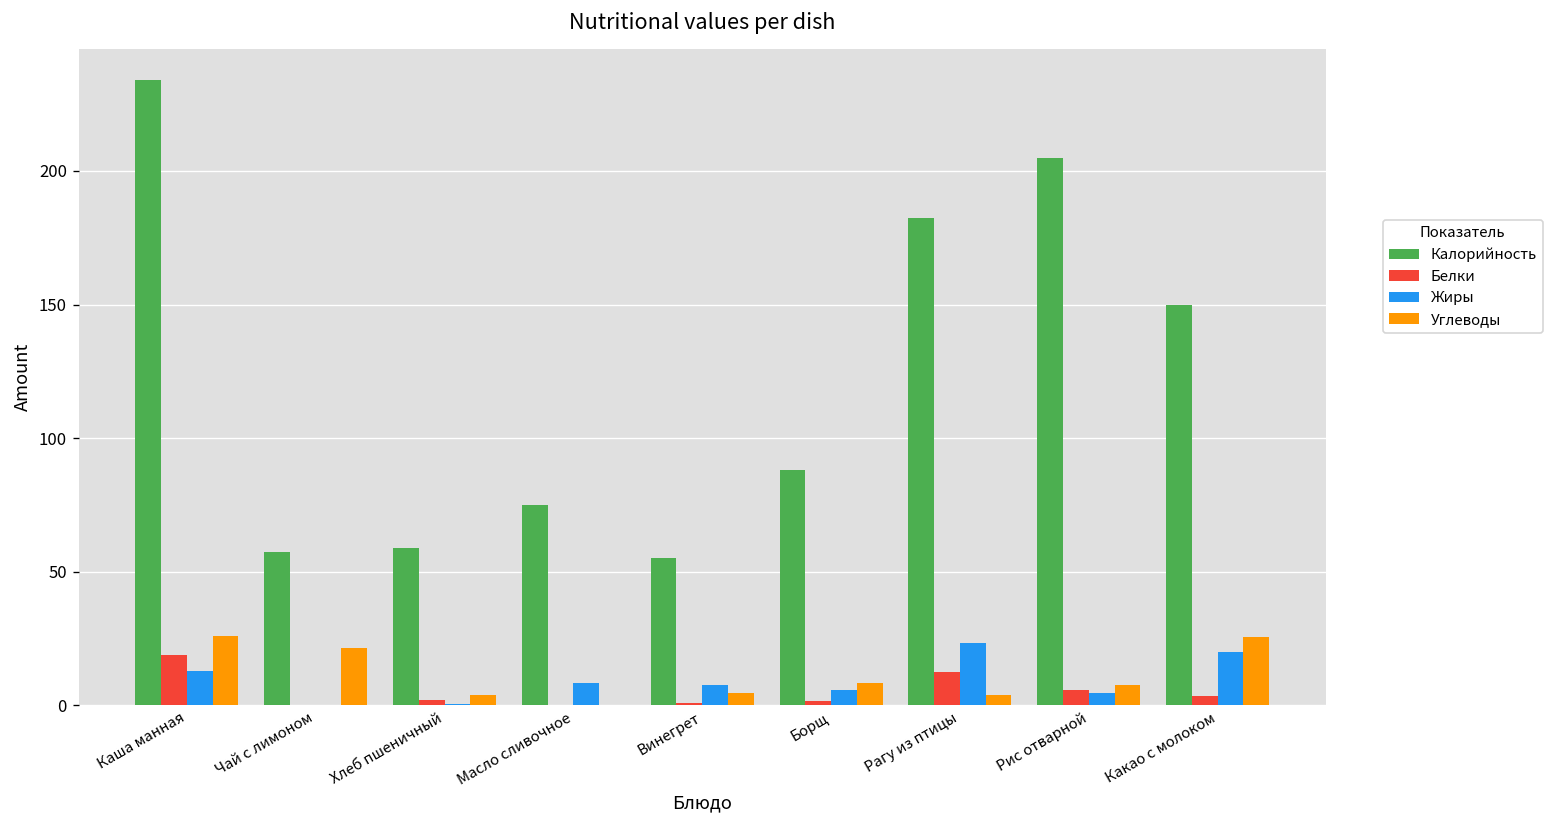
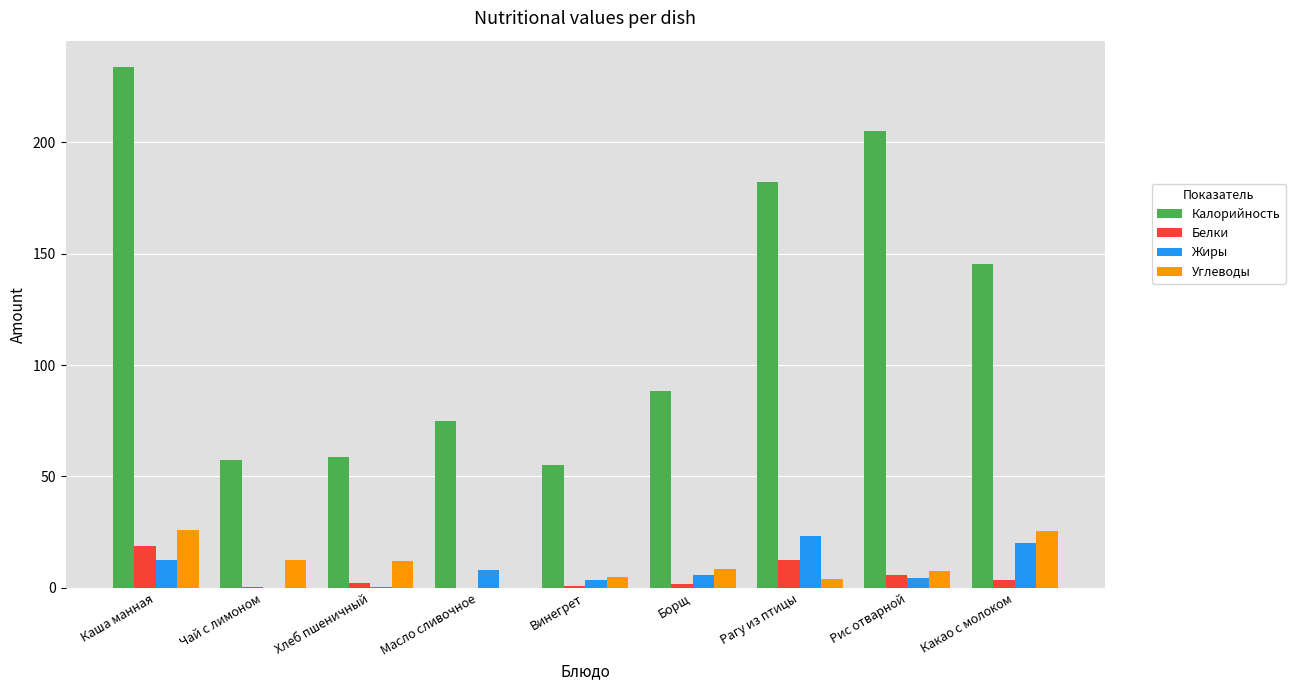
  {
    "Калорийность": {
      "Каша манная": 234,
      "Чай с лимоном": 57,
      "Хлеб пшеничный": 59,
      "Масло сливочное": 75,
      "Винегрет": 55,
      "Борщ": 88,
      "Рагу из птицы": 182,
      "Рис отварной": 205,
-     "Какао с молоком": 150
+     "Какао с молоком": 145
    },
    "Белки": {
      "Каша манная": 19,
      "Хлеб пшеничный": 2,
      "Масло сливочное": 0,
      "Борщ": 2,
      "Рагу из птицы": 13,
      "Рис отварной": 6,
      "Какао с молоком": 4
    },
    "Жиры": {
      "Каша манная": 13,
      "Масло сливочное": 8,
-     "Винегрет": 8,
+     "Винегрет": 4,
      "Борщ": 6,
      "Рагу из птицы": 23,
      "Рис отварной": 5,
      "Какао с молоком": 20
    },
    "Углеводы": {
      "Каша манная": 26,
-     "Чай с лимоном": 21,
-     "Хлеб пшеничный": 4,
+     "Чай с лимоном": 12,
+     "Хлеб пшеничный": 12,
      "Винегрет": 5,
      "Борщ": 8,
      "Рагу из птицы": 4,
      "Рис отварной": 8,
      "Какао с молоком": 25
    }
  }
